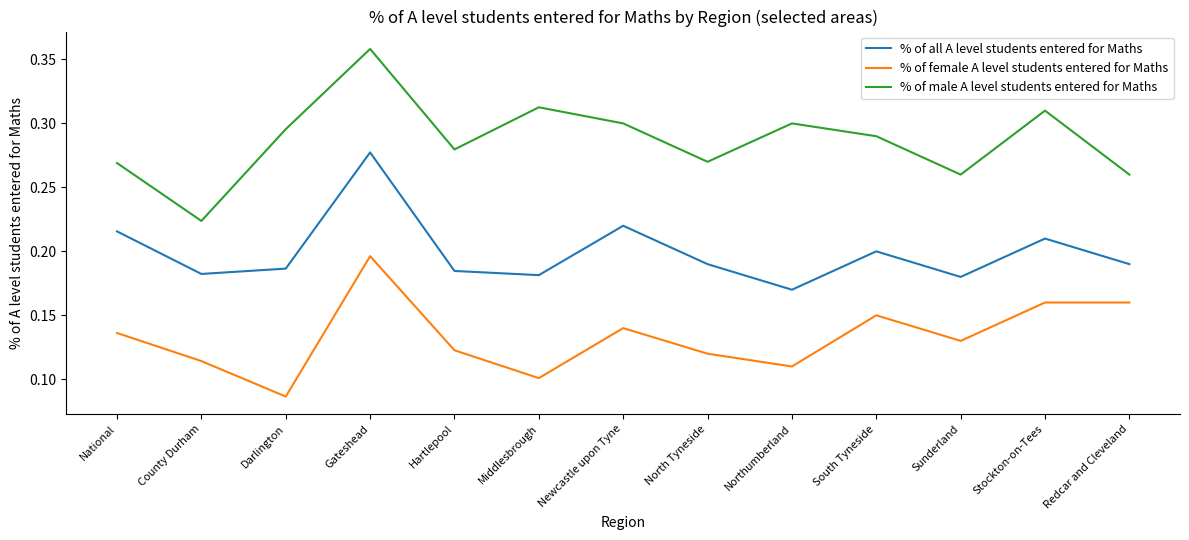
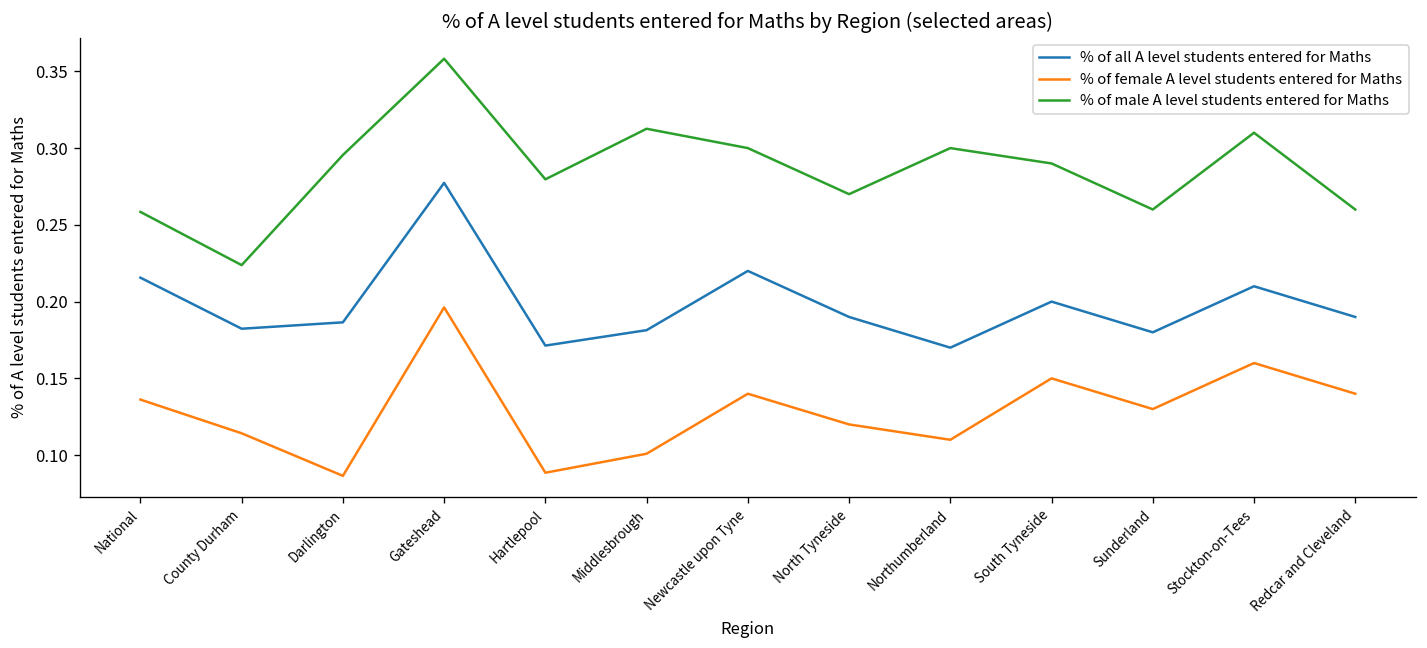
  {
    "% of all A level students entered for Maths": {
      "National": 0.216,
      "County Durham": 0.182,
      "Darlington": 0.187,
      "Gateshead": 0.277,
-     "Hartlepool": 0.185,
+     "Hartlepool": 0.171,
      "Middlesbrough": 0.181,
      "Newcastle upon Tyne": 0.220,
      "North Tyneside": 0.190,
      "Northumberland": 0.170,
      "South Tyneside": 0.200,
      "Sunderland": 0.180,
      "Stockton-on-Tees": 0.210,
      "Redcar and Cleveland": 0.190
    },
    "% of female A level students entered for Maths": {
      "National": 0.136,
      "County Durham": 0.114,
      "Darlington": 0.087,
      "Gateshead": 0.196,
-     "Hartlepool": 0.123,
+     "Hartlepool": 0.089,
      "Middlesbrough": 0.101,
      "Newcastle upon Tyne": 0.140,
      "North Tyneside": 0.120,
      "Northumberland": 0.110,
      "South Tyneside": 0.150,
      "Sunderland": 0.130,
      "Stockton-on-Tees": 0.160,
-     "Redcar and Cleveland": 0.16
+     "Redcar and Cleveland": 0.14
    },
    "% of male A level students entered for Maths": {
-     "National": 0.269,
+     "National": 0.258,
      "County Durham": 0.224,
      "Darlington": 0.296,
      "Gateshead": 0.358,
      "Hartlepool": 0.280,
      "Middlesbrough": 0.313,
      "Newcastle upon Tyne": 0.300,
      "North Tyneside": 0.270,
      "Northumberland": 0.300,
      "South Tyneside": 0.290,
      "Sunderland": 0.260,
      "Stockton-on-Tees": 0.310,
      "Redcar and Cleveland": 0.260
    }
  }
